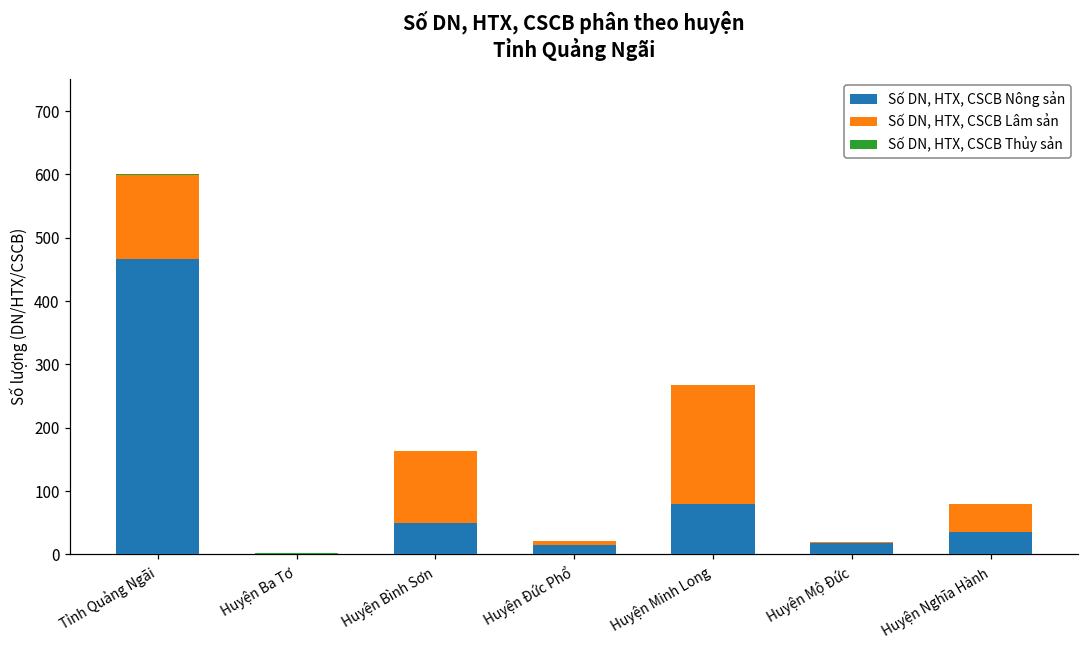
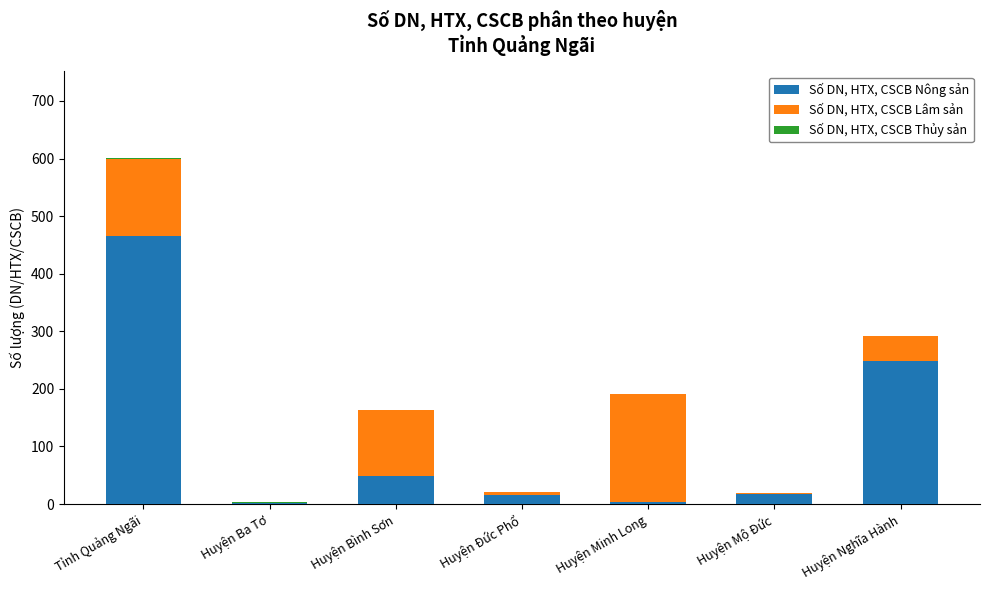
  {
    "Số DN, HTX, CSCB Nông sản": {
      "Tỉnh Quảng Ngãi": 470,
      "Huyện Bình Sơn": 50,
      "Huyện Đức Phổ": 20,
-     "Huyện Minh Long": 80,
+     "Huyện Minh Long": 0,
      "Huyện Mộ Đức": 20,
-     "Huyện Nghĩa Hành": 40
+     "Huyện Nghĩa Hành": 250
    },
    "Số DN, HTX, CSCB Lâm sản": {
      "Tỉnh Quảng Ngãi": 130,
      "Huyện Ba Tơ": 0,
      "Huyện Bình Sơn": 120,
      "Huyện Đức Phổ": 10,
      "Huyện Minh Long": 190,
      "Huyện Nghĩa Hành": 40
    },
    "Số DN, HTX, CSCB Thủy sản": {
      "Huyện Bình Sơn": 0,
      "Huyện Đức Phổ": 0,
      "Huyện Minh Long": 0,
      "Huyện Mộ Đức": 0,
      "Huyện Nghĩa Hành": 0
    }
  }
